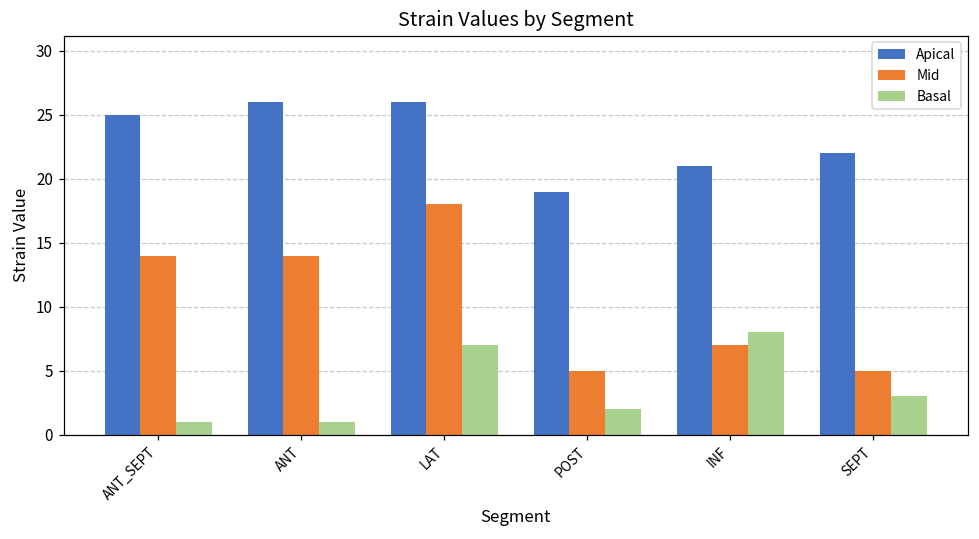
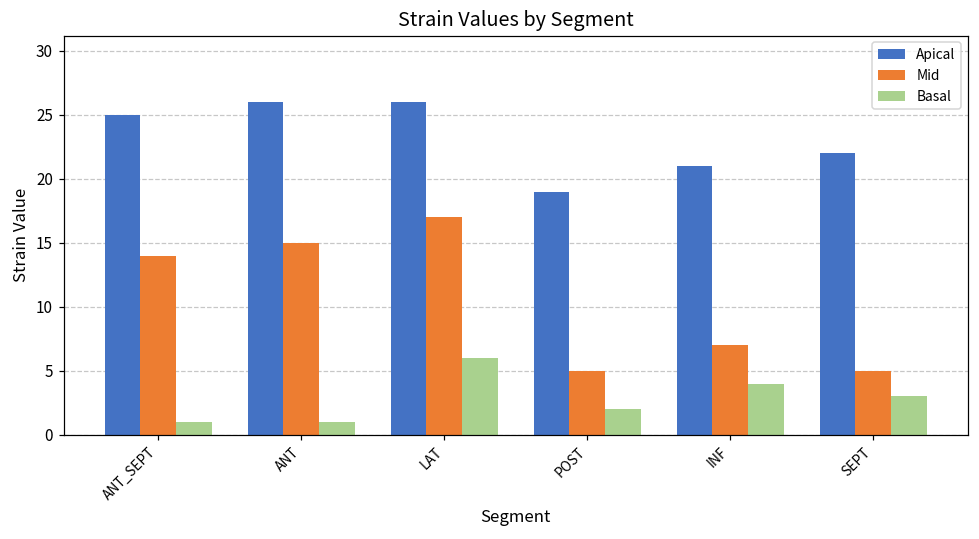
  {
    "Apical": {
      "ANT_SEPT": 25,
      "ANT": 26,
      "LAT": 26,
      "POST": 19,
      "INF": 21,
      "SEPT": 22
    },
    "Mid": {
      "ANT_SEPT": 14,
-     "ANT": 14,
-     "LAT": 18,
+     "ANT": 15,
+     "LAT": 17,
      "POST": 5,
      "INF": 7,
      "SEPT": 5
    },
    "Basal": {
      "ANT_SEPT": 1,
      "ANT": 1,
-     "LAT": 7,
+     "LAT": 6,
      "POST": 2,
-     "INF": 8,
+     "INF": 4,
      "SEPT": 3
    }
  }
